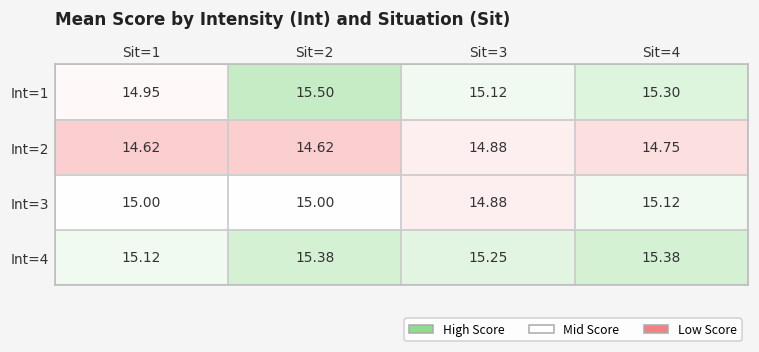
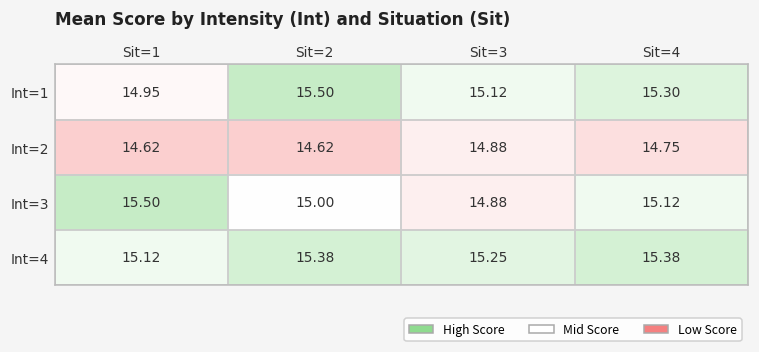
  {
    "Int=1": {
      "Sit=1": 14.95,
      "Sit=2": 15.50,
      "Sit=3": 15.12,
      "Sit=4": 15.30
    },
    "Int=2": {
      "Sit=1": 14.62,
      "Sit=2": 14.62,
      "Sit=3": 14.88,
      "Sit=4": 14.75
    },
    "Int=3": {
-     "Sit=1": 15.00,
+     "Sit=1": 15.50,
      "Sit=2": 15.00,
      "Sit=3": 14.88,
      "Sit=4": 15.12
    },
    "Int=4": {
      "Sit=1": 15.12,
      "Sit=2": 15.38,
      "Sit=3": 15.25,
      "Sit=4": 15.38
    }
  }
